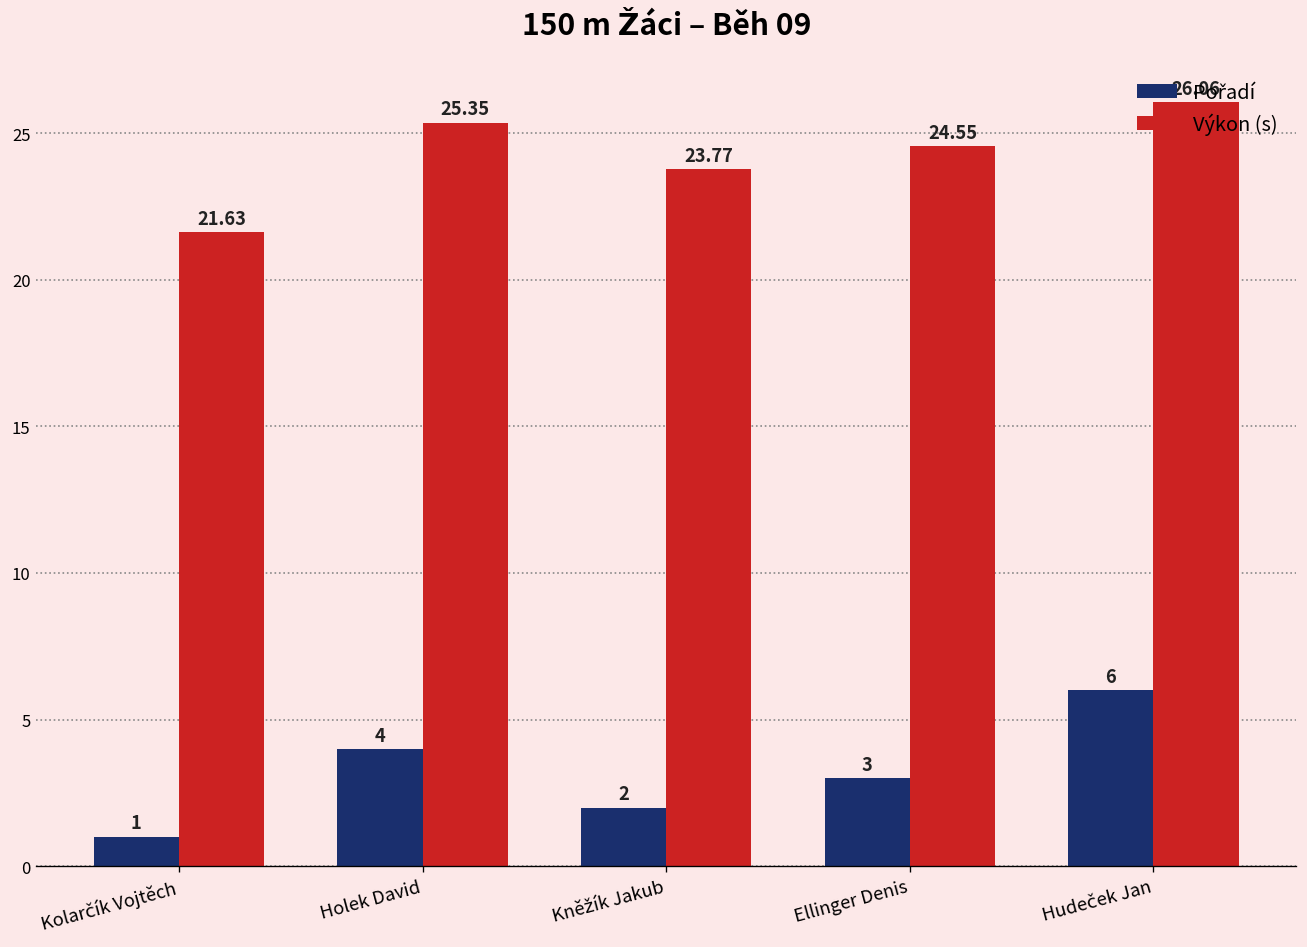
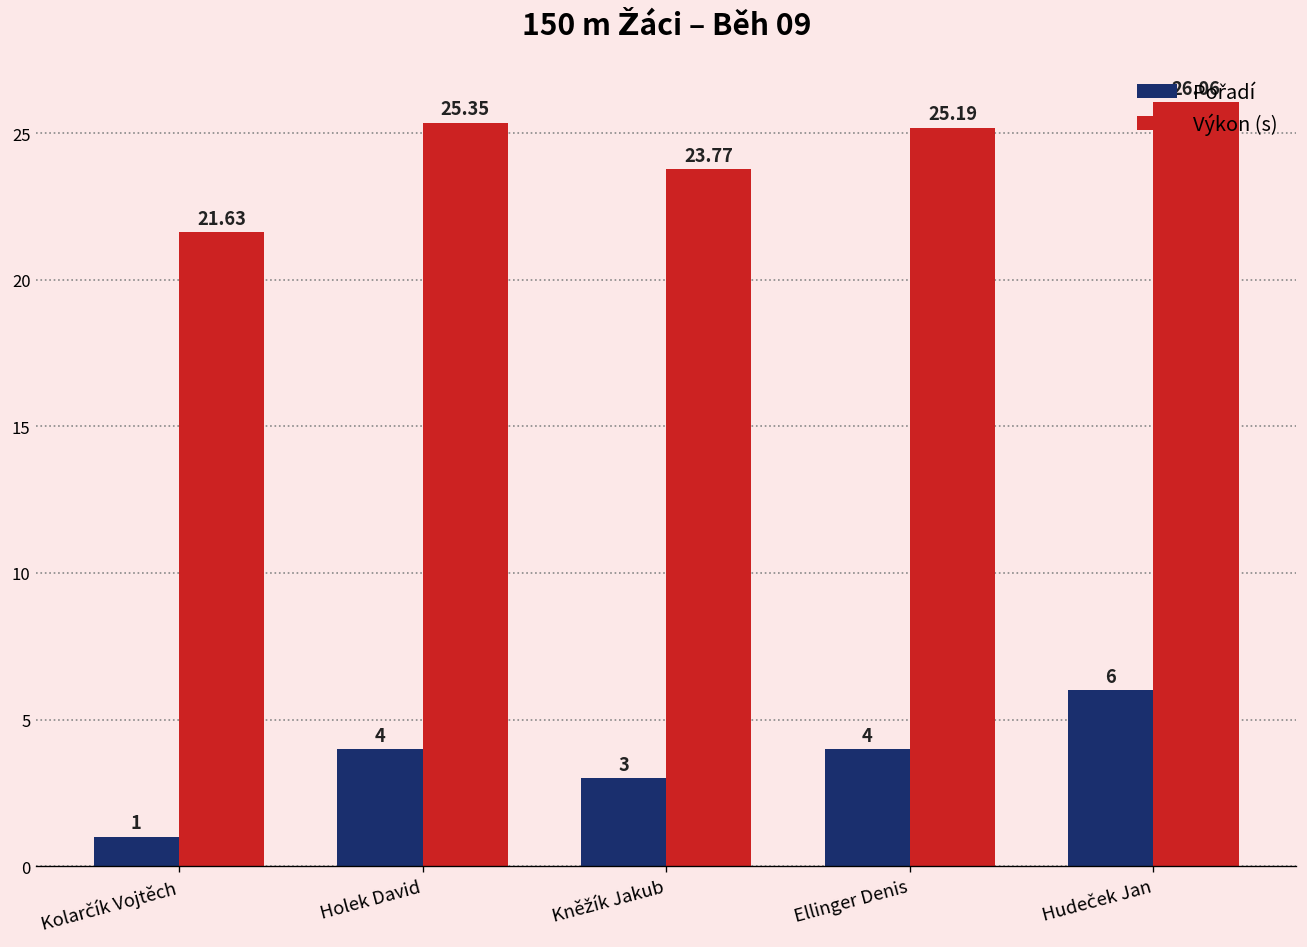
  {
    "Pořadí": {
      "Kolarčík Vojtěch": 1,
      "Holek David": 4,
-     "Kněžík Jakub": 2,
-     "Ellinger Denis": 3,
+     "Kněžík Jakub": 3,
+     "Ellinger Denis": 4,
      "Hudeček Jan": 6
    },
    "Výkon (s)": {
      "Kolarčík Vojtěch": 21.63,
      "Holek David": 25.35,
      "Kněžík Jakub": 23.77,
-     "Ellinger Denis": 24.55,
+     "Ellinger Denis": 25.19,
      "Hudeček Jan": 26.06
    }
  }
